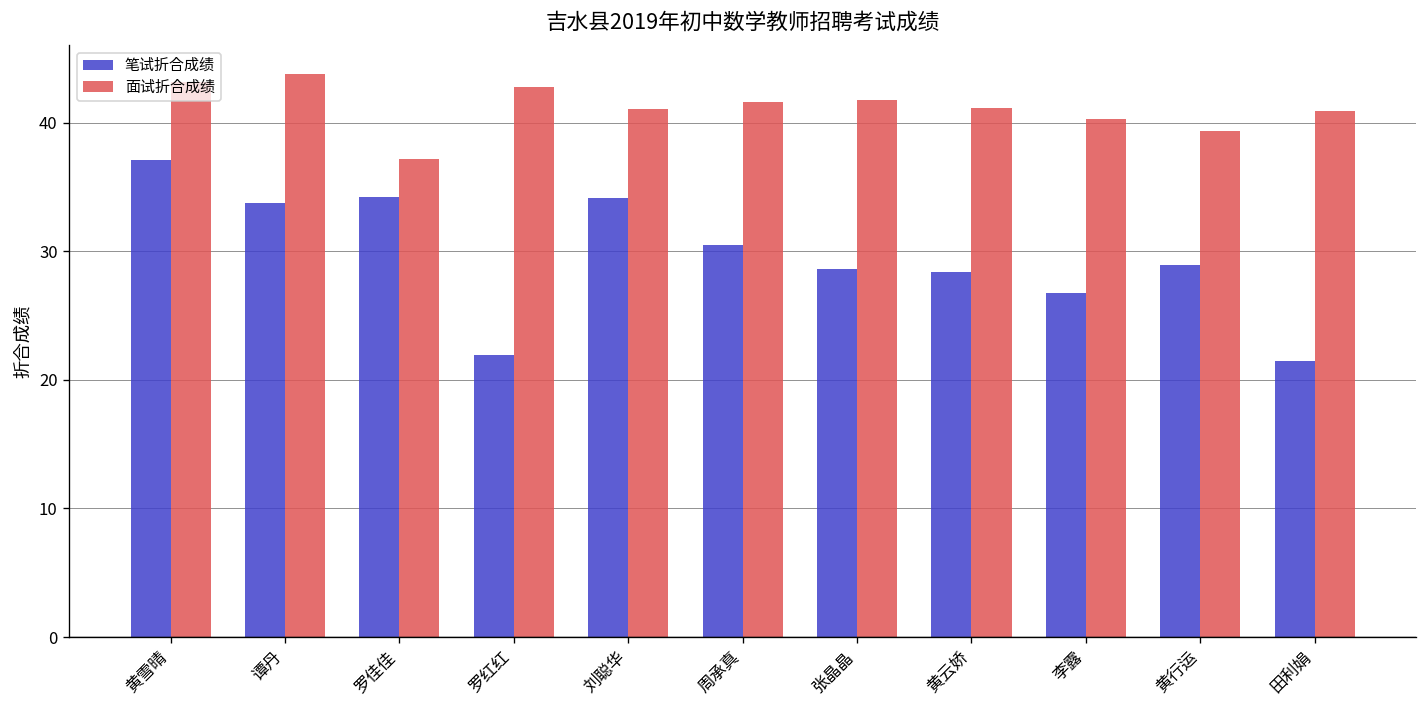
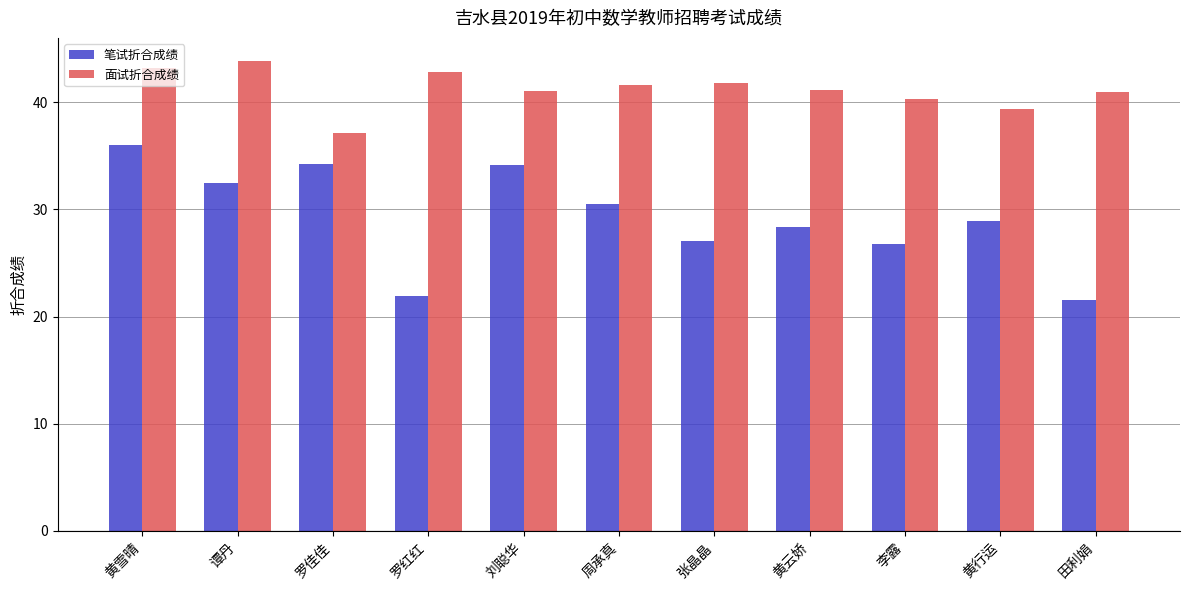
  {
    "笔试折合成绩": {
-     "黄雪晴": 37.1,
-     "谭丹": 33.8,
+     "黄雪晴": 36.0,
+     "谭丹": 32.4,
      "罗佳佳": 34.3,
      "罗红红": 21.9,
      "刘聪华": 34.2,
      "周承真": 30.5,
-     "张晶晶": 28.6,
+     "张晶晶": 27.1,
      "黄云娇": 28.4,
      "李露": 26.8,
      "黄行运": 28.9,
      "田利娟": 21.5
    },
    "面试折合成绩": {
      "谭丹": 43.8,
      "罗佳佳": 37.2,
      "罗红红": 42.8,
      "刘聪华": 41.1,
      "周承真": 41.6,
      "张晶晶": 41.8,
      "黄云娇": 41.1,
      "李露": 40.3,
      "黄行运": 39.4,
      "田利娟": 40.9
    }
  }
